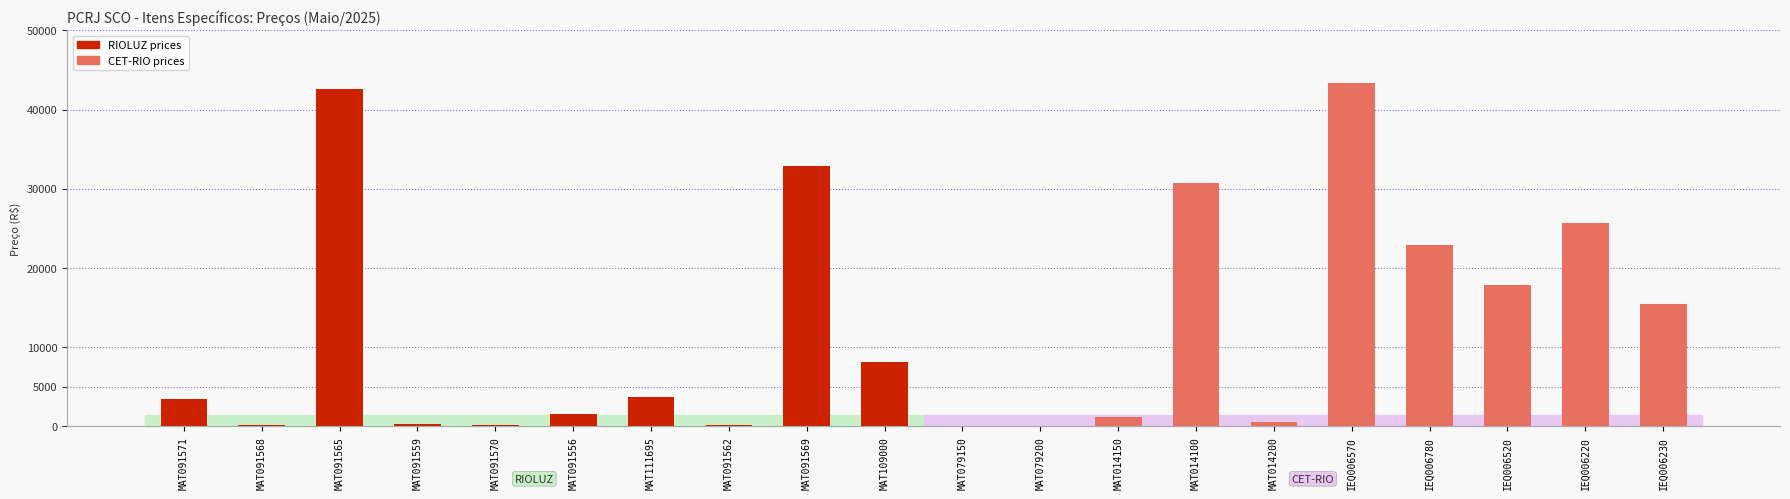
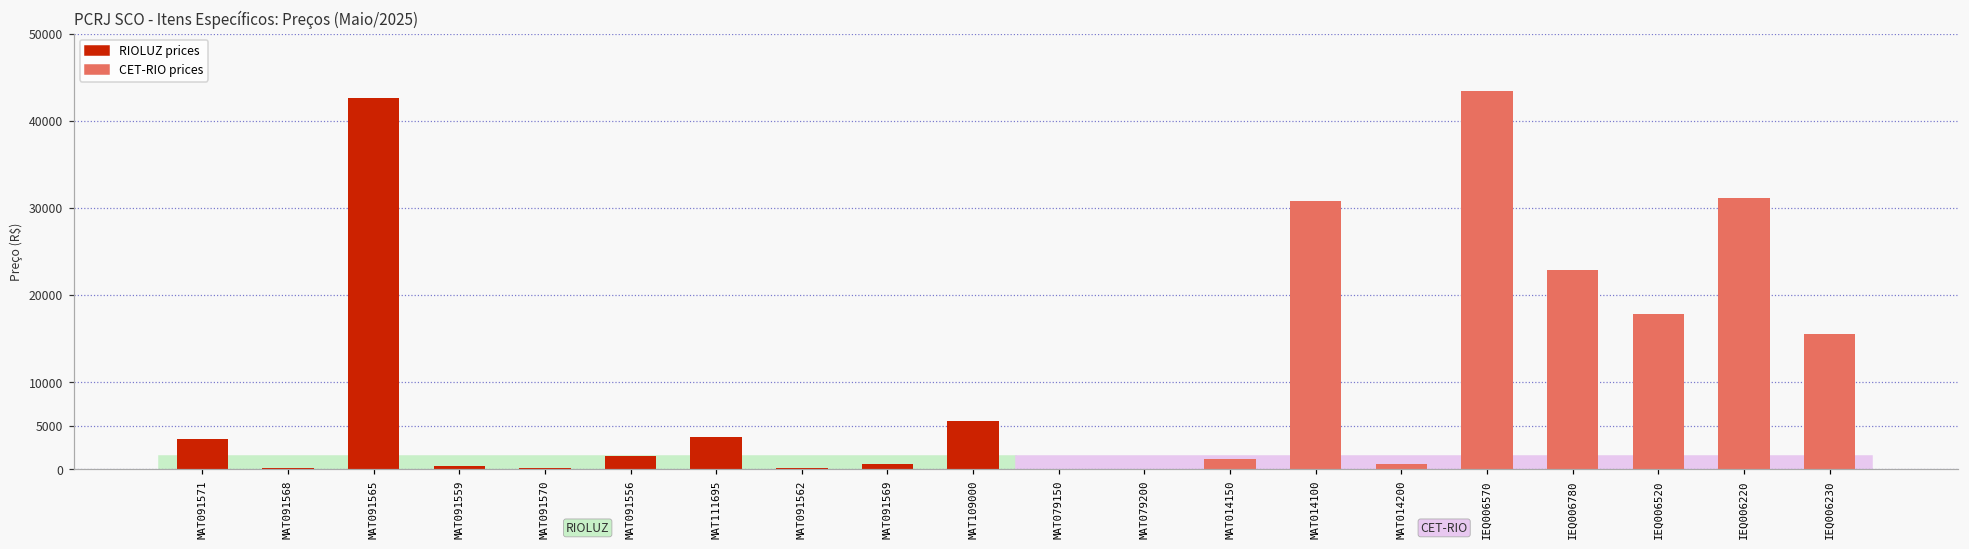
  {
    "MAT091571": 3000,
    "MAT091565": 43000,
    "MAT091559": 0,
    "MAT091556": 2000,
    "MAT111695": 4000,
-   "MAT091569": 33000,
-   "MAT109000": 8000,
+   "MAT091569": 1000,
+   "MAT109000": 6000,
    "MAT014150": 1000,
    "MAT014100": 31000,
    "MAT014200": 1000,
    "IEQ006570": 43000,
    "IEQ006780": 23000,
    "IEQ006520": 18000,
-   "IEQ006220": 26000,
+   "IEQ006220": 31000,
    "IEQ006230": 15000
  }
